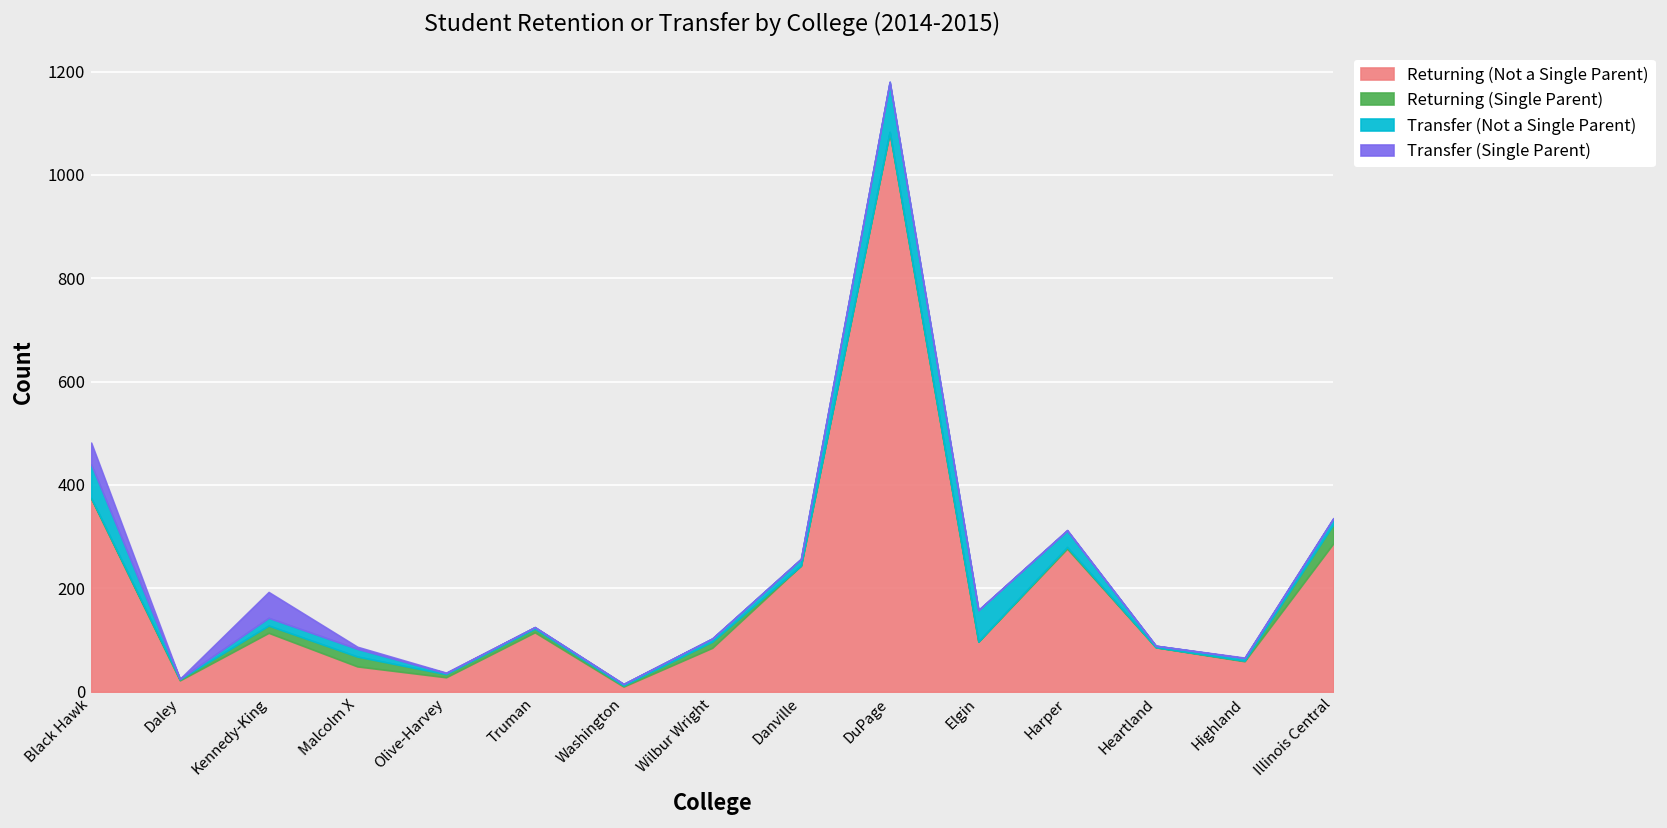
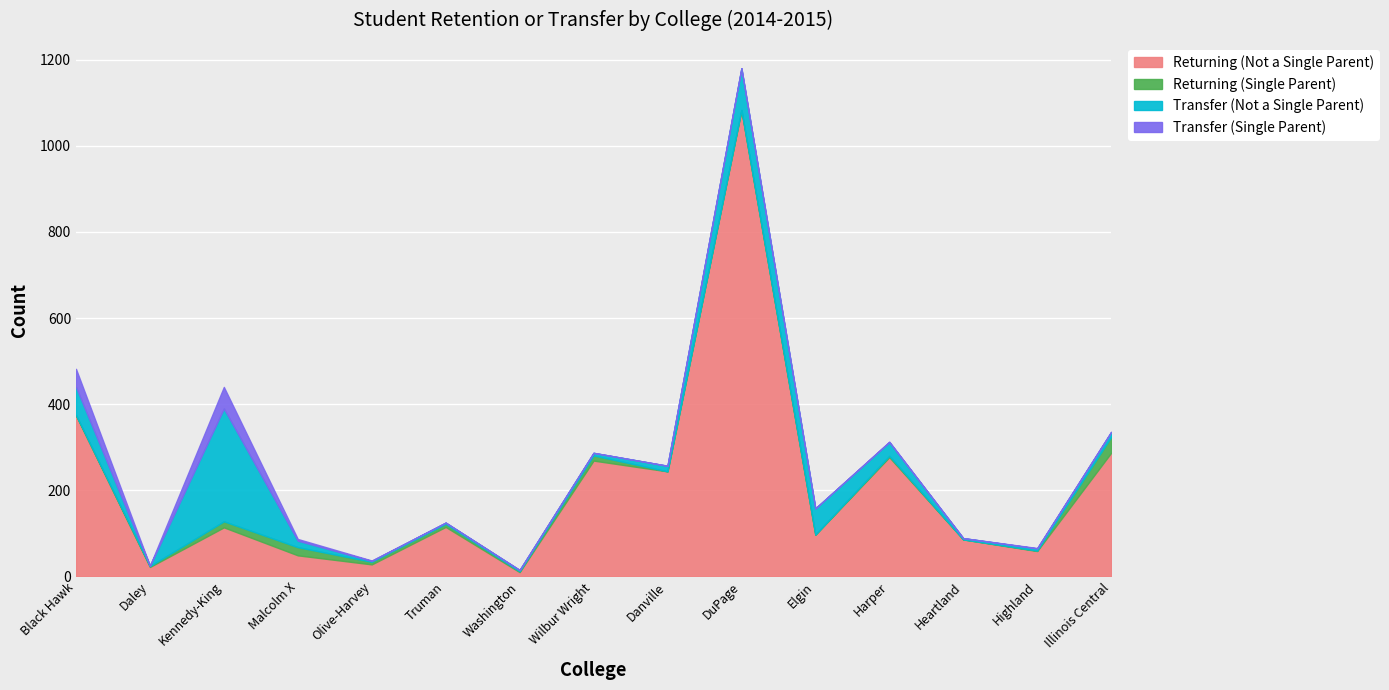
  {
    "Returning (Not a Single Parent)": {
      "Kennedy-King": 110,
      "Malcolm X": 50,
      "Olive-Harvey": 30,
      "Truman": 120,
-     "Wilbur Wright": 90,
+     "Wilbur Wright": 270,
      "Illinois Central": 290
    },
    "Returning (Single Parent)": {
      "Kennedy-King": 10,
      "Malcolm X": 20,
      "Wilbur Wright": 10,
      "Illinois Central": 40
    },
    "Transfer (Not a Single Parent)": {
      "Black Hawk": 70,
-     "Kennedy-King": 20
+     "Kennedy-King": 260
    },
    "Transfer (Single Parent)": {
      "Black Hawk": 40,
      "Kennedy-King": 50
    }
  }
